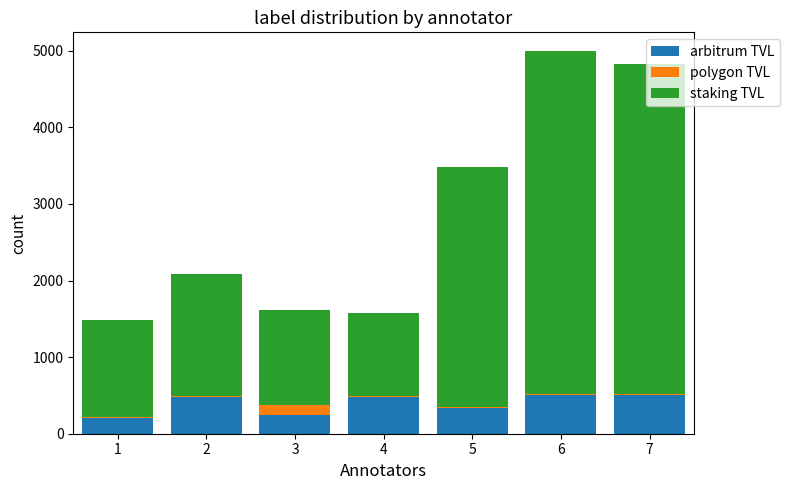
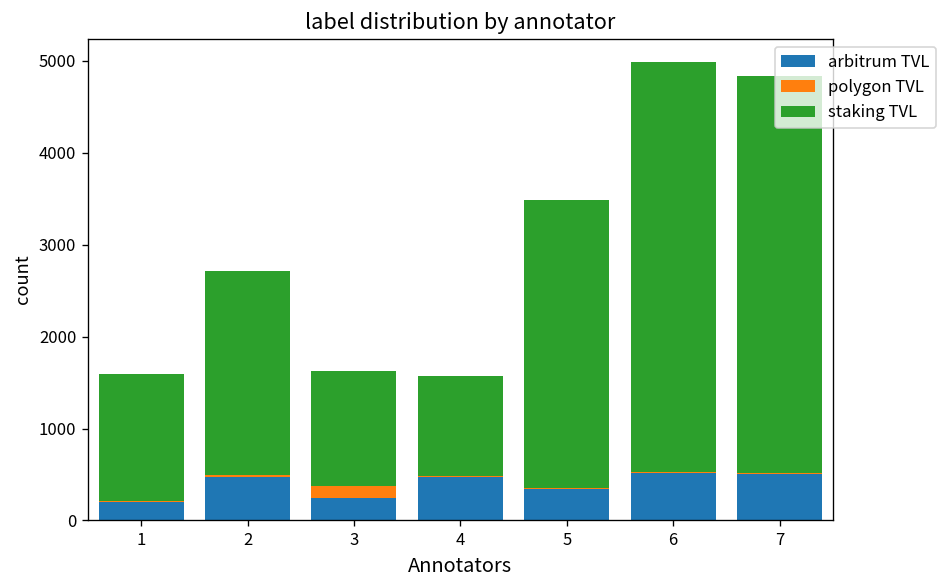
  {
    "arbitrum TVL": {
      "1": 200,
      "2": 500,
      "3": 200,
      "4": 500,
      "5": 300,
      "6": 500,
      "7": 500
    },
    "polygon TVL": {
      "3": 100
    },
    "staking TVL": {
-     "1": 1300,
-     "2": 1600,
+     "1": 1400,
+     "2": 2200,
      "3": 1200,
      "4": 1100,
      "5": 3100,
      "6": 4500
    }
  }
